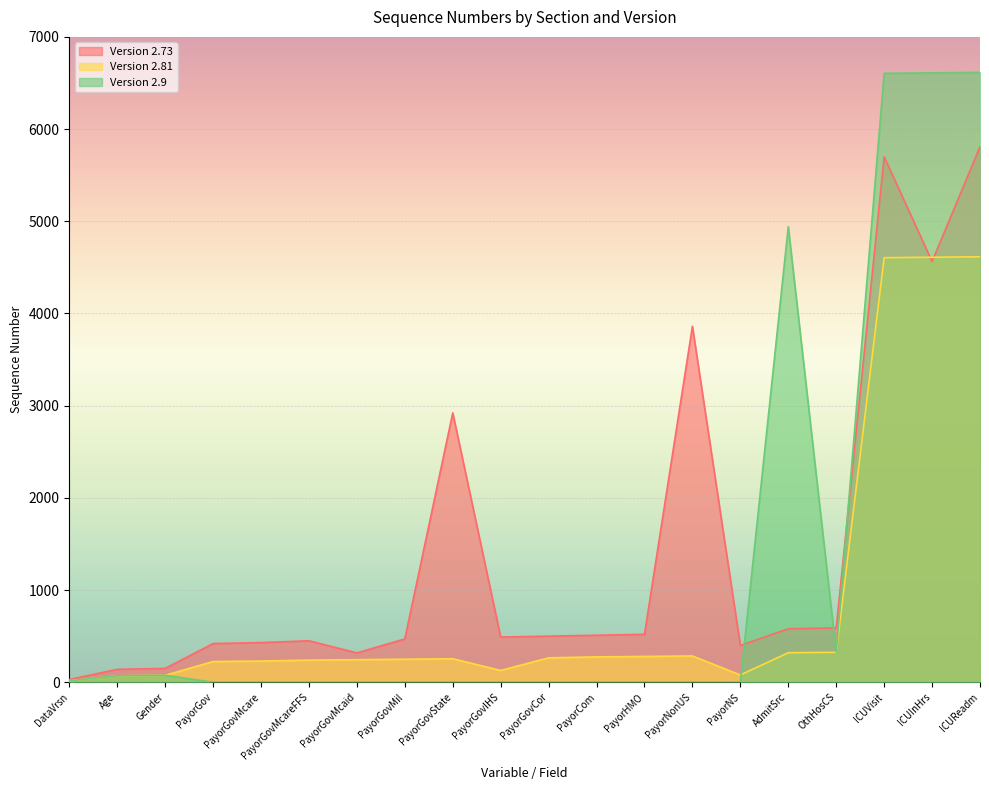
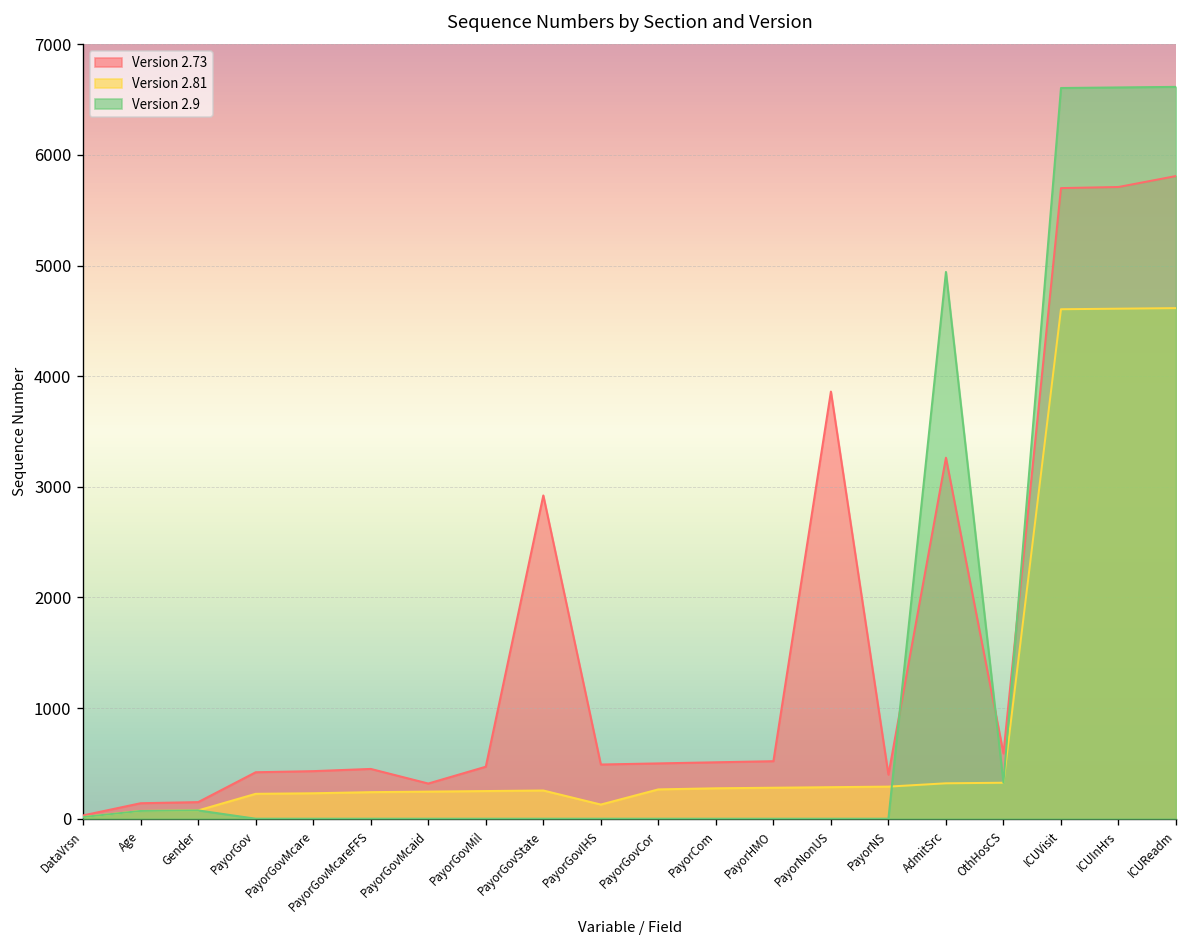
  {
    "Version 2.73": {
      "Age": 100,
      "Gender": 200,
      "PayorGov": 400,
      "PayorGovMcare": 400,
      "PayorGovMcareFFS": 500,
      "PayorGovMcaid": 300,
      "PayorGovMil": 500,
      "PayorGovState": 2900,
      "PayorGovIHS": 500,
      "PayorGovCor": 500,
      "PayorCom": 500,
      "PayorHMO": 500,
      "PayorNonUS": 3900,
      "PayorNS": 400,
-     "AdmitSrc": 600,
+     "AdmitSrc": 3300,
      "OthHosCS": 600,
      "ICUVisit": 5700,
-     "ICUInHrs": 4600,
+     "ICUInHrs": 5700,
      "ICUReadm": 5800
    },
    "Version 2.81": {
      "PayorGov": 200,
      "PayorGovMcare": 200,
      "PayorGovMcareFFS": 200,
      "PayorGovMcaid": 200,
      "PayorGovMil": 300,
      "PayorGovState": 300,
      "PayorGovIHS": 100,
      "PayorGovCor": 300,
      "PayorCom": 300,
      "PayorHMO": 300,
      "PayorNonUS": 300,
-     "PayorNS": 100,
+     "PayorNS": 300,
      "AdmitSrc": 300,
      "ICUVisit": 4600,
      "ICUInHrs": 4600,
      "ICUReadm": 4600
    },
    "Version 2.9": {
      "PayorGov": 0,
      "PayorGovMcare": 0,
      "PayorGovMcareFFS": 0,
      "PayorGovMcaid": 0,
      "PayorGovMil": 0,
      "PayorGovState": 0,
      "PayorGovIHS": 0,
      "PayorGovCor": 0,
      "PayorCom": 0,
      "PayorHMO": 0,
      "PayorNonUS": 0,
      "PayorNS": 0,
      "AdmitSrc": 4900,
      "ICUVisit": 6600,
      "ICUInHrs": 6600,
      "ICUReadm": 6600
    }
  }
